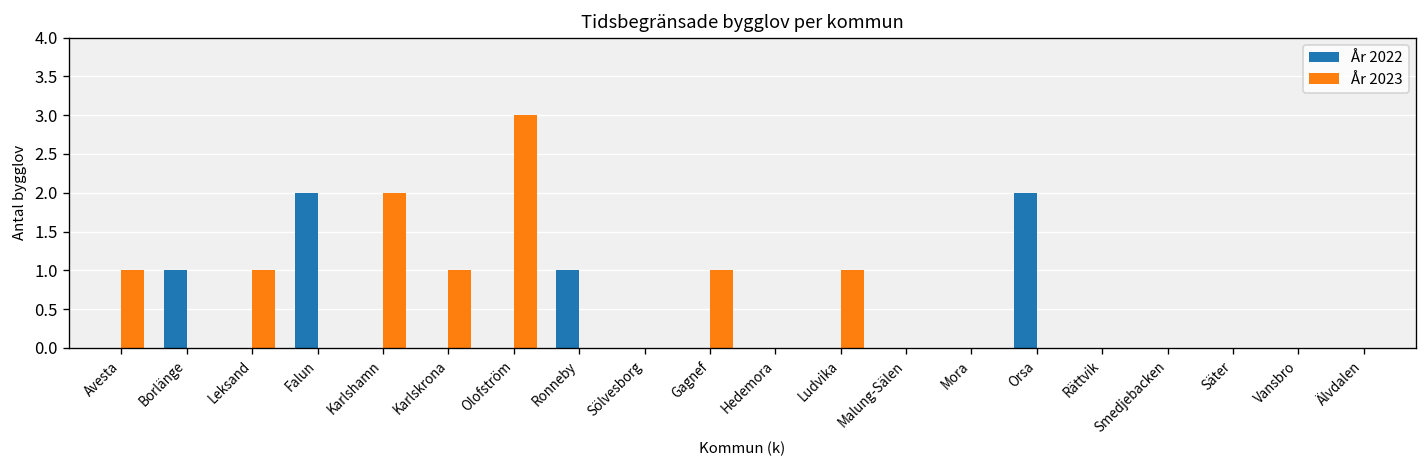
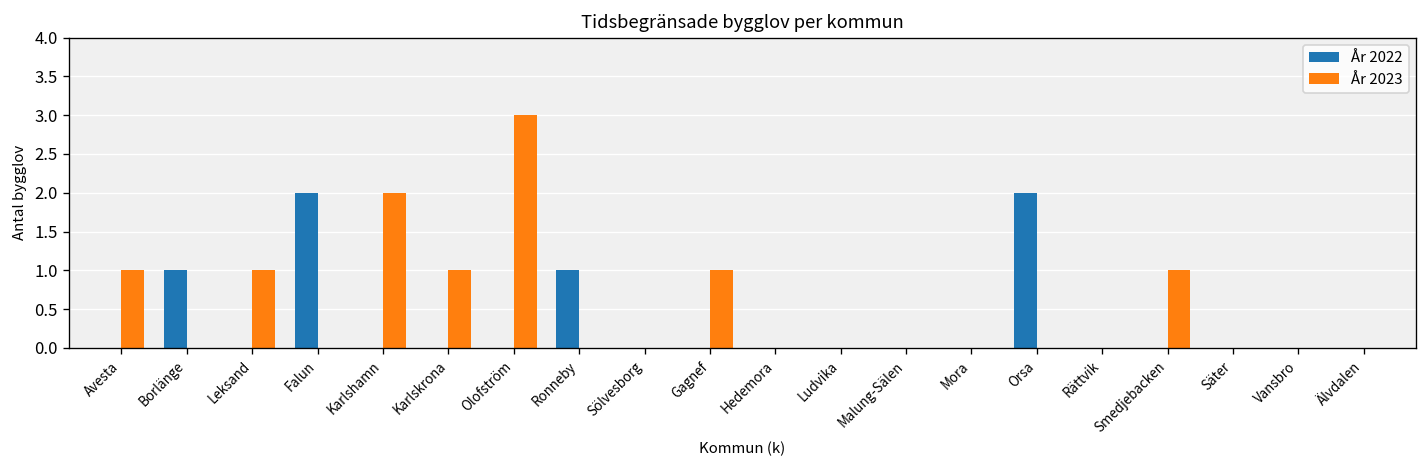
  {
    "År 2022": {
      "Avesta": 0,
      "Borlänge": 1,
      "Leksand": 0,
      "Falun": 2,
      "Karlshamn": 0,
      "Karlskrona": 0,
      "Olofström": 0,
      "Ronneby": 1,
      "Sölvesborg": 0,
      "Gagnef": 0,
      "Hedemora": 0,
      "Ludvika": 0,
      "Malung-Sälen": 0,
      "Mora": 0,
      "Orsa": 2,
      "Rättvik": 0,
      "Smedjebacken": 0,
      "Säter": 0,
      "Vansbro": 0,
      "Älvdalen": 0
    },
    "År 2023": {
      "Avesta": 1,
      "Borlänge": 0,
      "Leksand": 1,
      "Falun": 0,
      "Karlshamn": 2,
      "Karlskrona": 1,
      "Olofström": 3,
      "Ronneby": 0,
      "Sölvesborg": 0,
      "Gagnef": 1,
      "Hedemora": 0,
-     "Ludvika": 1,
+     "Ludvika": 0,
      "Malung-Sälen": 0,
      "Mora": 0,
      "Orsa": 0,
      "Rättvik": 0,
-     "Smedjebacken": 0,
+     "Smedjebacken": 1,
      "Säter": 0,
      "Vansbro": 0,
      "Älvdalen": 0
    }
  }
